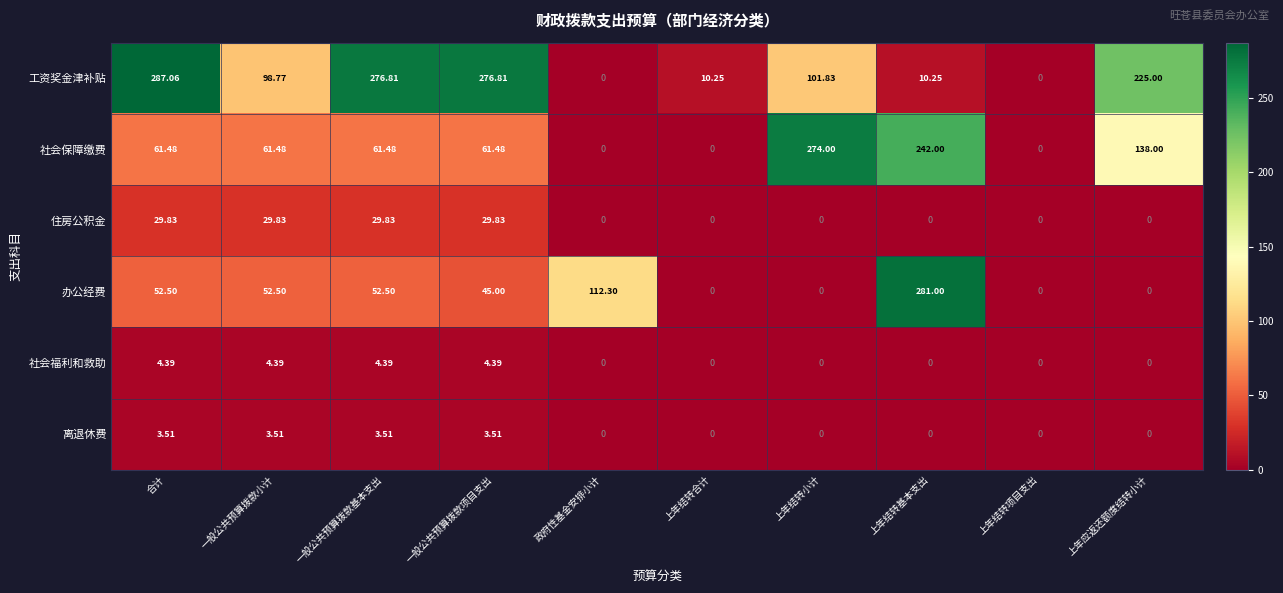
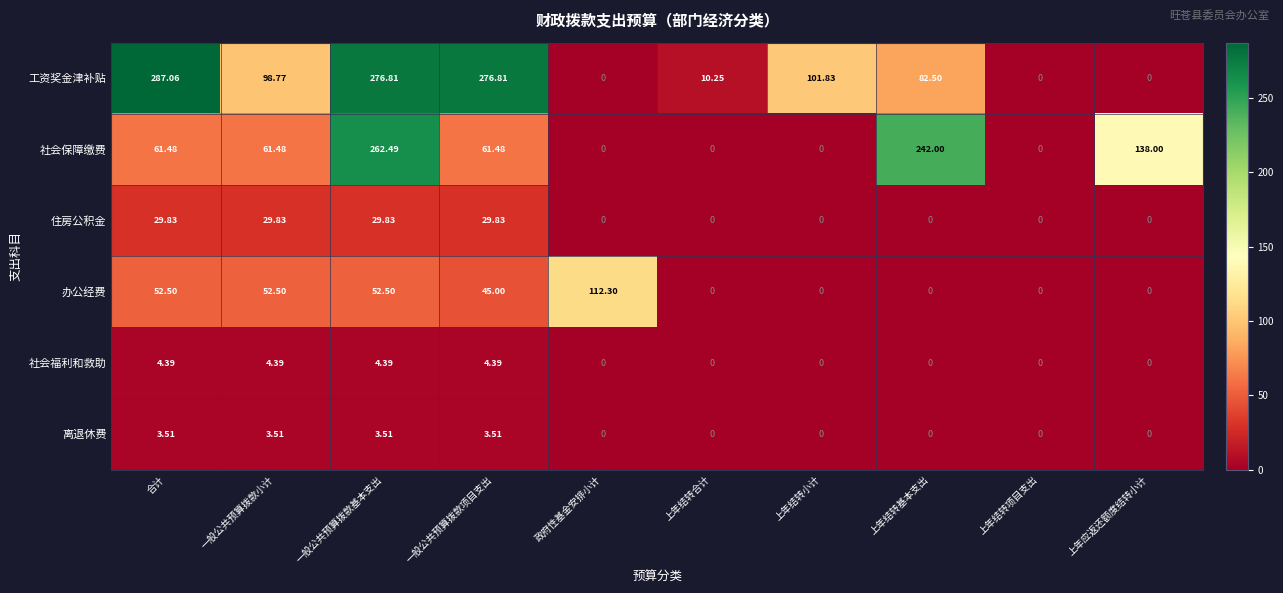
  {
    "工资奖金津补贴": {
      "合计": 287.06,
      "一般公共预算拨款小计": 98.77,
      "一般公共预算拨款基本支出": 276.81,
      "一般公共预算拨款项目支出": 276.81,
      "政府性基金安排小计": 0,
      "上年结转合计": 10.25,
      "上年结转小计": 101.83,
-     "上年结转基本支出": 10.25,
+     "上年结转基本支出": 82.50,
      "上年结转项目支出": 0,
-     "上年应返还额度结转小计": 225.00
+     "上年应返还额度结转小计": 0
    },
    "社会保障缴费": {
      "合计": 61.48,
      "一般公共预算拨款小计": 61.48,
-     "一般公共预算拨款基本支出": 61.48,
+     "一般公共预算拨款基本支出": 262.49,
      "一般公共预算拨款项目支出": 61.48,
      "政府性基金安排小计": 0,
      "上年结转合计": 0,
-     "上年结转小计": 274.00,
+     "上年结转小计": 0,
      "上年结转基本支出": 242.00,
      "上年结转项目支出": 0,
      "上年应返还额度结转小计": 138.00
    },
    "住房公积金": {
      "合计": 29.83,
      "一般公共预算拨款小计": 29.83,
      "一般公共预算拨款基本支出": 29.83,
      "一般公共预算拨款项目支出": 29.83,
      "政府性基金安排小计": 0,
      "上年结转合计": 0,
      "上年结转小计": 0,
      "上年结转基本支出": 0,
      "上年结转项目支出": 0,
      "上年应返还额度结转小计": 0
    },
    "办公经费": {
      "合计": 52.50,
      "一般公共预算拨款小计": 52.50,
      "一般公共预算拨款基本支出": 52.50,
      "一般公共预算拨款项目支出": 45.00,
      "政府性基金安排小计": 112.30,
      "上年结转合计": 0,
      "上年结转小计": 0,
-     "上年结转基本支出": 281.00,
+     "上年结转基本支出": 0,
      "上年结转项目支出": 0,
      "上年应返还额度结转小计": 0
    },
    "社会福利和救助": {
      "合计": 4.39,
      "一般公共预算拨款小计": 4.39,
      "一般公共预算拨款基本支出": 4.39,
      "一般公共预算拨款项目支出": 4.39,
      "政府性基金安排小计": 0,
      "上年结转合计": 0,
      "上年结转小计": 0,
      "上年结转基本支出": 0,
      "上年结转项目支出": 0,
      "上年应返还额度结转小计": 0
    },
    "离退休费": {
      "合计": 3.51,
      "一般公共预算拨款小计": 3.51,
      "一般公共预算拨款基本支出": 3.51,
      "一般公共预算拨款项目支出": 3.51,
      "政府性基金安排小计": 0,
      "上年结转合计": 0,
      "上年结转小计": 0,
      "上年结转基本支出": 0,
      "上年结转项目支出": 0,
      "上年应返还额度结转小计": 0
    }
  }
